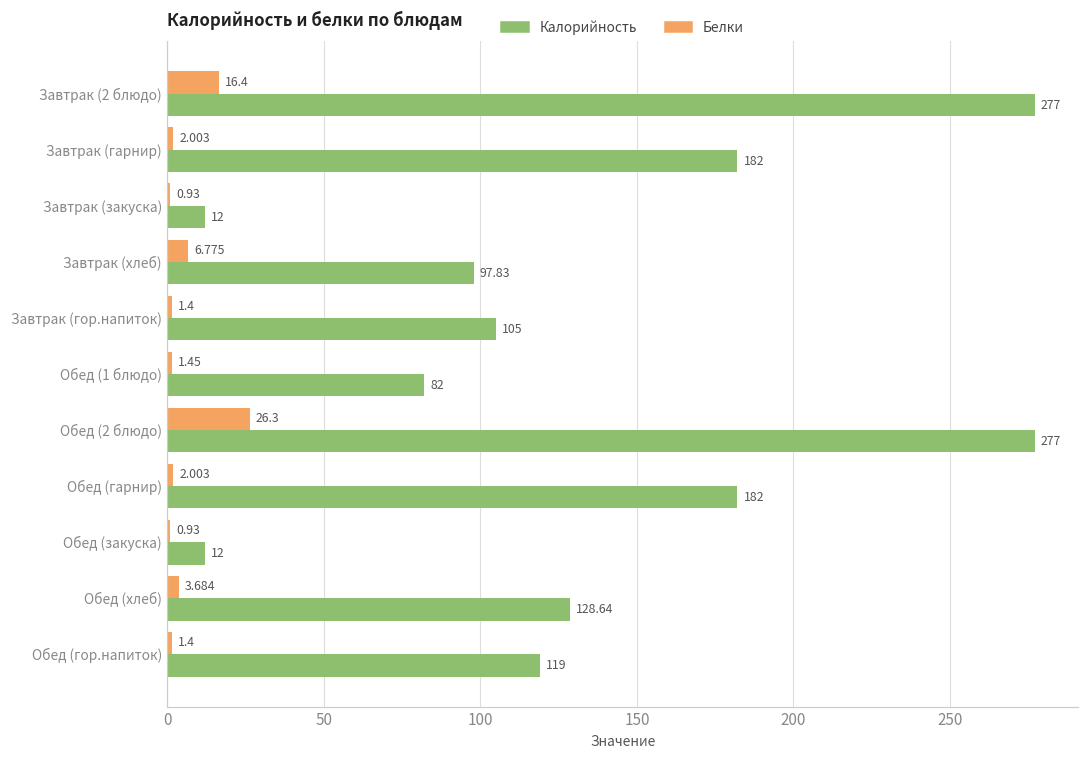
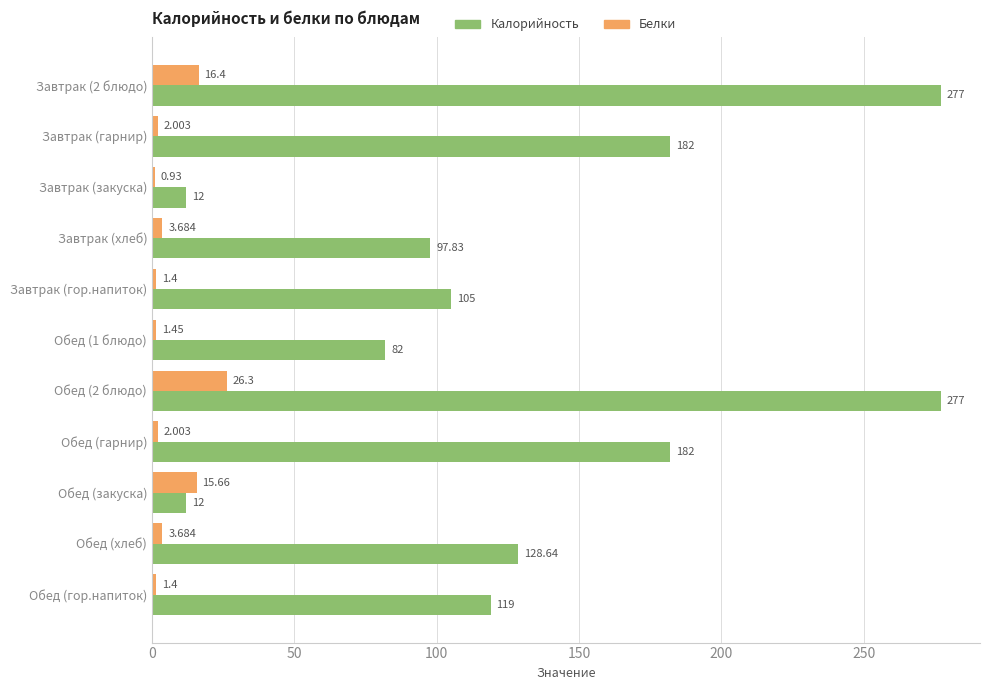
  {
    "Калорийность": {
      "Завтрак (2 блюдо)": 277,
      "Завтрак (гарнир)": 182,
      "Завтрак (закуска)": 12,
      "Завтрак (хлеб)": 97.83,
      "Завтрак (гор.напиток)": 105,
      "Обед (1 блюдо)": 82,
      "Обед (2 блюдо)": 277,
      "Обед (гарнир)": 182,
      "Обед (закуска)": 12,
      "Обед (хлеб)": 128.64,
      "Обед (гор.напиток)": 119
    },
    "Белки": {
      "Завтрак (2 блюдо)": 16.4,
      "Завтрак (гарнир)": 2.003,
      "Завтрак (закуска)": 0.93,
-     "Завтрак (хлеб)": 6.775,
+     "Завтрак (хлеб)": 3.684,
      "Завтрак (гор.напиток)": 1.4,
      "Обед (1 блюдо)": 1.45,
      "Обед (2 блюдо)": 26.3,
      "Обед (гарнир)": 2.003,
-     "Обед (закуска)": 0.93,
+     "Обед (закуска)": 15.66,
      "Обед (хлеб)": 3.684,
      "Обед (гор.напиток)": 1.4
    }
  }
